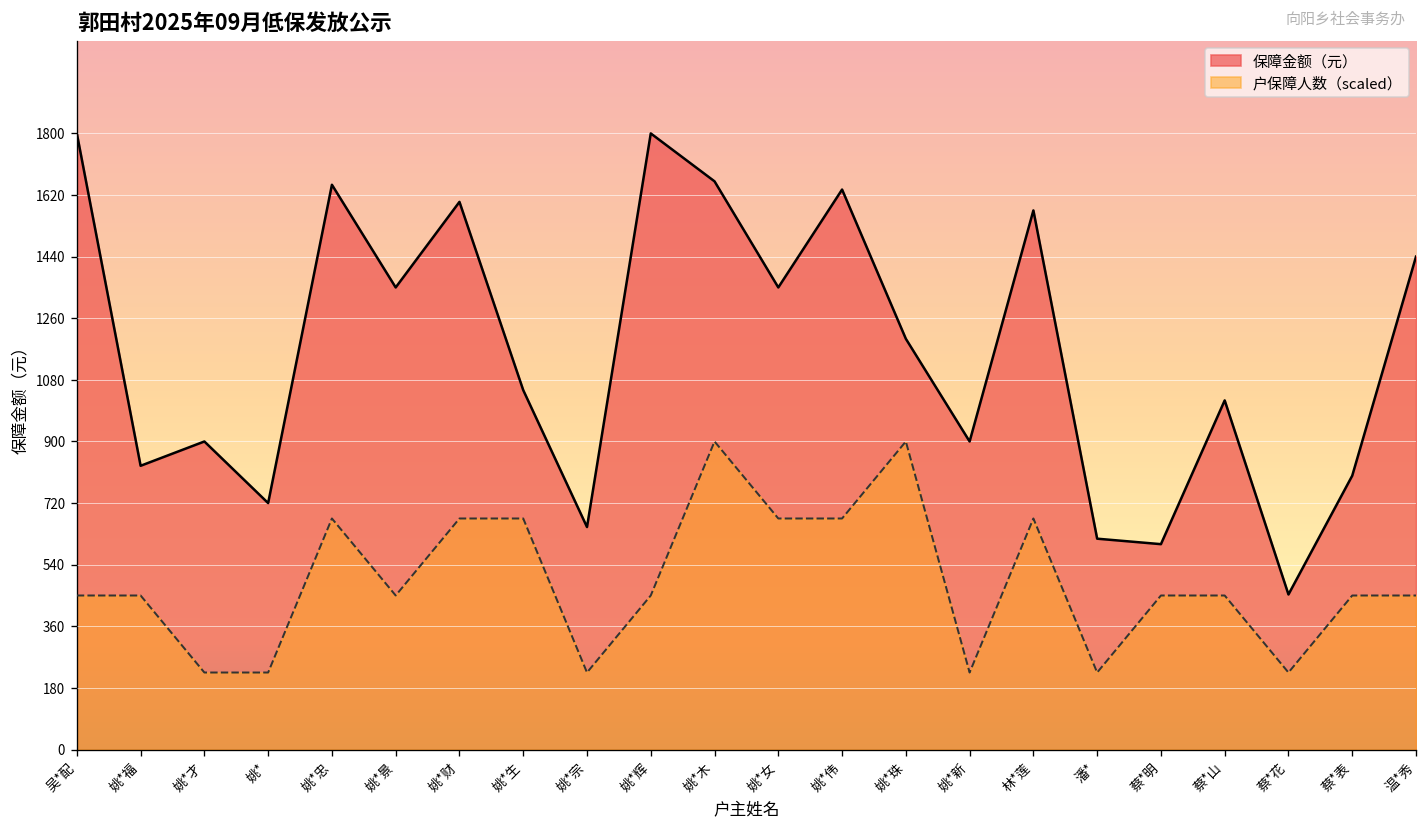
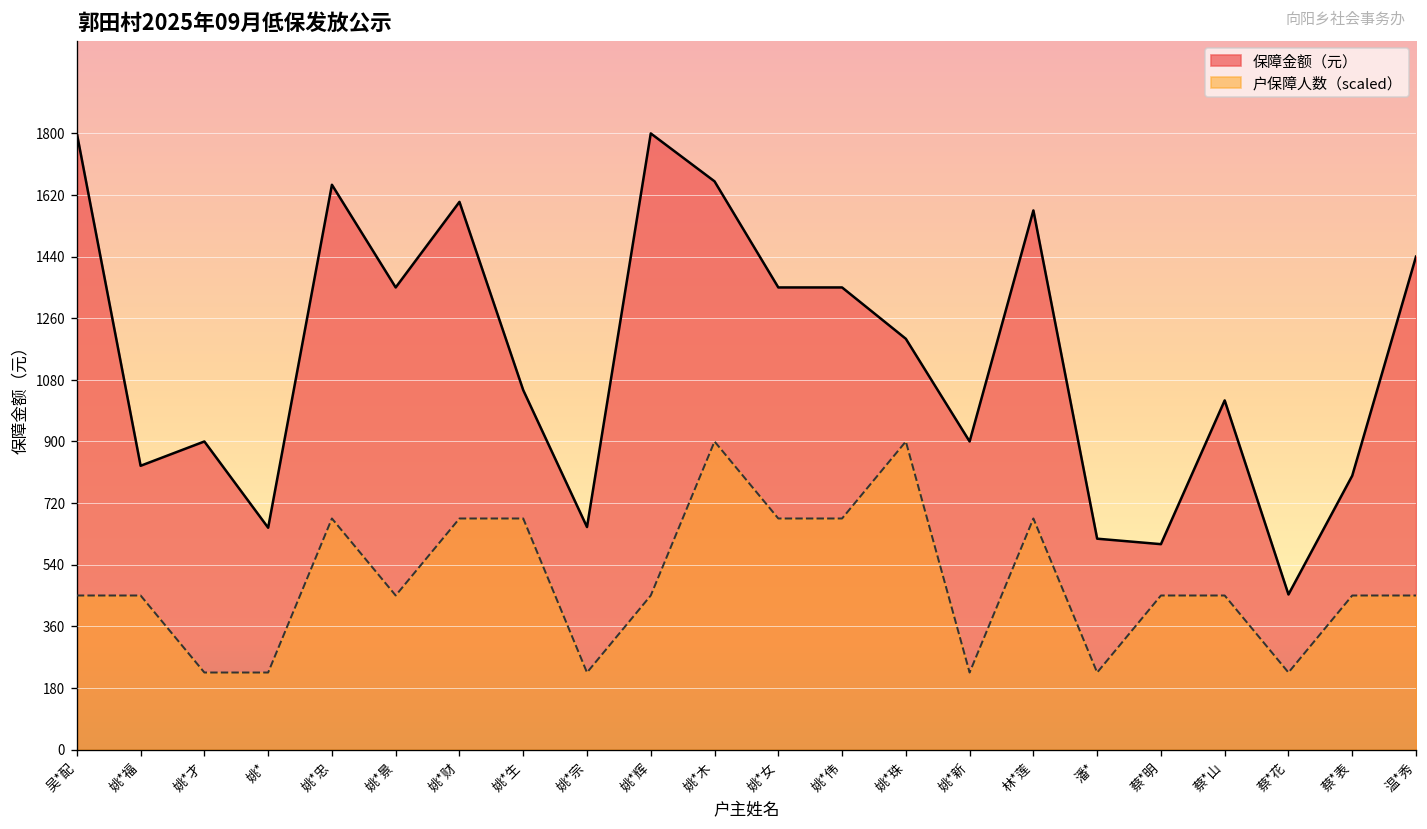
  {
    "保障金额（元）": {
      "吴*配": 1800,
      "姚*福": 830,
      "姚*才": 900,
-     "姚*": 720,
+     "姚*": 650,
      "姚*忠": 1650,
      "姚*景": 1350,
      "姚*财": 1600,
      "姚*生": 1050,
      "姚*宗": 650,
      "姚*辉": 1800,
      "姚*木": 1660,
      "姚*女": 1350,
-     "姚*伟": 1640,
+     "姚*伟": 1350,
      "姚*珠": 1200,
      "姚*新": 900,
      "林*莲": 1580,
      "潘*": 620,
      "蔡*明": 600,
      "蔡*山": 1020,
      "蔡*花": 450,
      "蔡*表": 800,
      "温*秀": 1440
    },
    "户保障人数（scaled）": {
      "吴*配": 450,
      "姚*福": 450,
      "姚*才": 230,
      "姚*": 230,
      "姚*忠": 680,
      "姚*景": 450,
      "姚*财": 680,
      "姚*生": 680,
      "姚*宗": 230,
      "姚*辉": 450,
      "姚*木": 900,
      "姚*女": 680,
      "姚*伟": 680,
      "姚*珠": 900,
      "姚*新": 230,
      "林*莲": 680,
      "潘*": 230,
      "蔡*明": 450,
      "蔡*山": 450,
      "蔡*花": 230,
      "蔡*表": 450,
      "温*秀": 450
    }
  }
